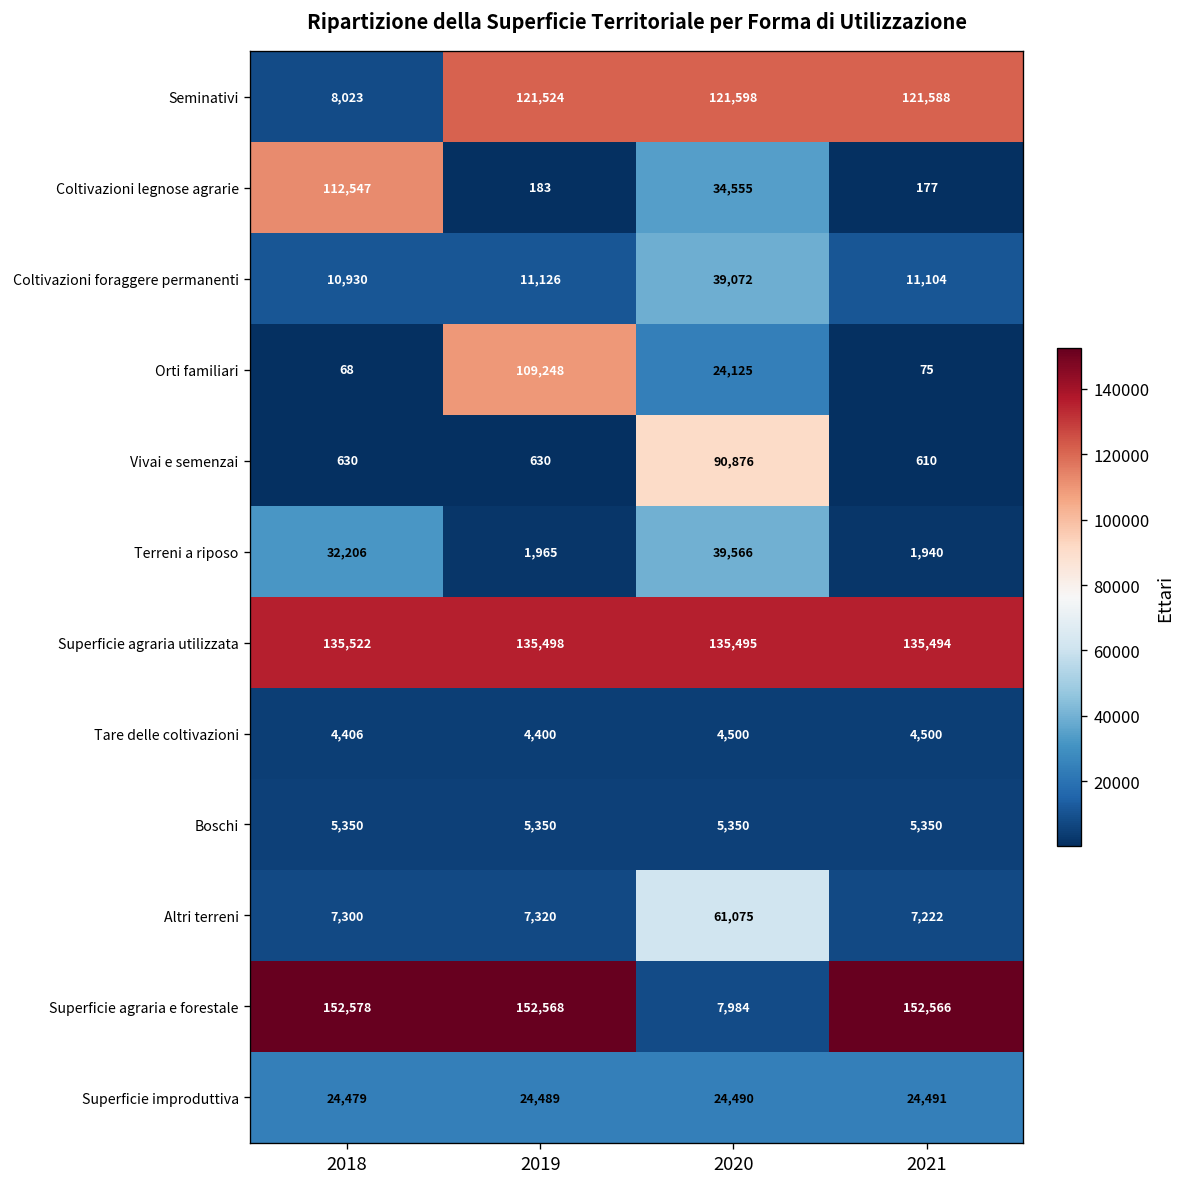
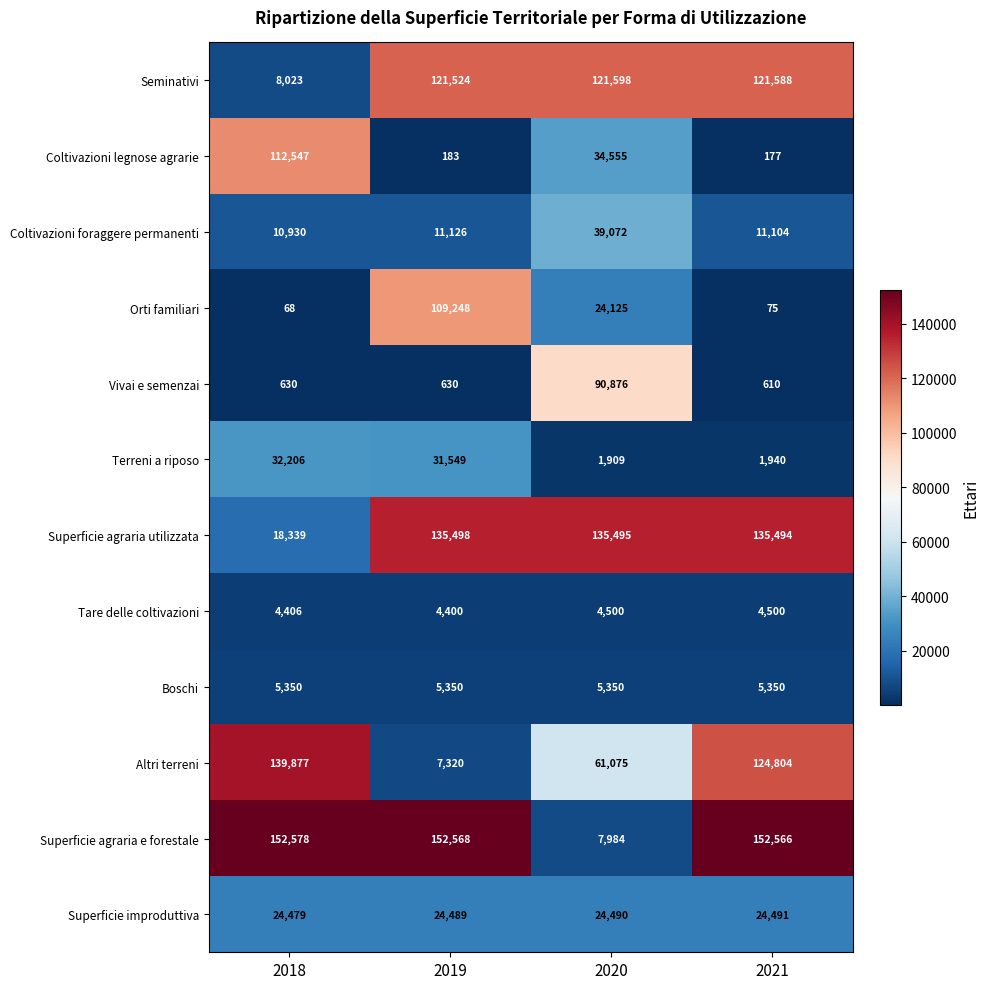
  {
    "Seminativi": {
      "2018": "8,023",
      "2019": "121,524",
      "2020": "121,598",
      "2021": "121,588"
    },
    "Coltivazioni legnose agrarie": {
      "2018": "112,547",
      "2019": "183",
      "2020": "34,555",
      "2021": "177"
    },
    "Coltivazioni foraggere permanenti": {
      "2018": "10,930",
      "2019": "11,126",
      "2020": "39,072",
      "2021": "11,104"
    },
    "Orti familiari": {
      "2018": "68",
      "2019": "109,248",
      "2020": "24,125",
      "2021": "75"
    },
    "Vivai e semenzai": {
      "2018": "630",
      "2019": "630",
      "2020": "90,876",
      "2021": "610"
    },
    "Terreni a riposo": {
      "2018": "32,206",
-     "2019": "1,965",
-     "2020": "39,566",
+     "2019": "31,549",
+     "2020": "1,909",
      "2021": "1,940"
    },
    "Superficie agraria utilizzata": {
-     "2018": "135,522",
+     "2018": "18,339",
      "2019": "135,498",
      "2020": "135,495",
      "2021": "135,494"
    },
    "Tare delle coltivazioni": {
      "2018": "4,406",
      "2019": "4,400",
      "2020": "4,500",
      "2021": "4,500"
    },
    "Boschi": {
      "2018": "5,350",
      "2019": "5,350",
      "2020": "5,350",
      "2021": "5,350"
    },
    "Altri terreni": {
-     "2018": "7,300",
+     "2018": "139,877",
      "2019": "7,320",
      "2020": "61,075",
-     "2021": "7,222"
+     "2021": "124,804"
    },
    "Superficie agraria e forestale": {
      "2018": "152,578",
      "2019": "152,568",
      "2020": "7,984",
      "2021": "152,566"
    },
    "Superficie improduttiva": {
      "2018": "24,479",
      "2019": "24,489",
      "2020": "24,490",
      "2021": "24,491"
    }
  }
